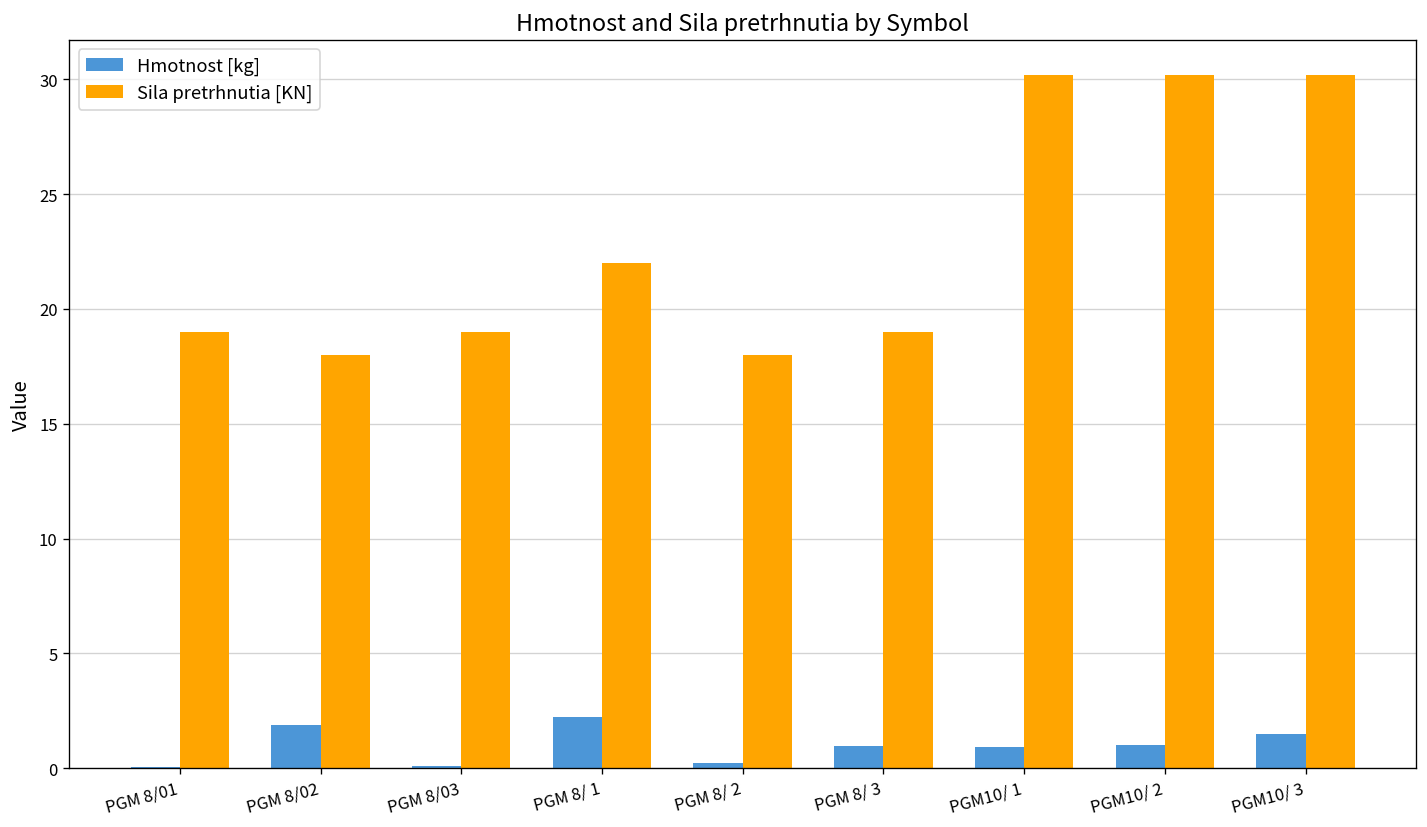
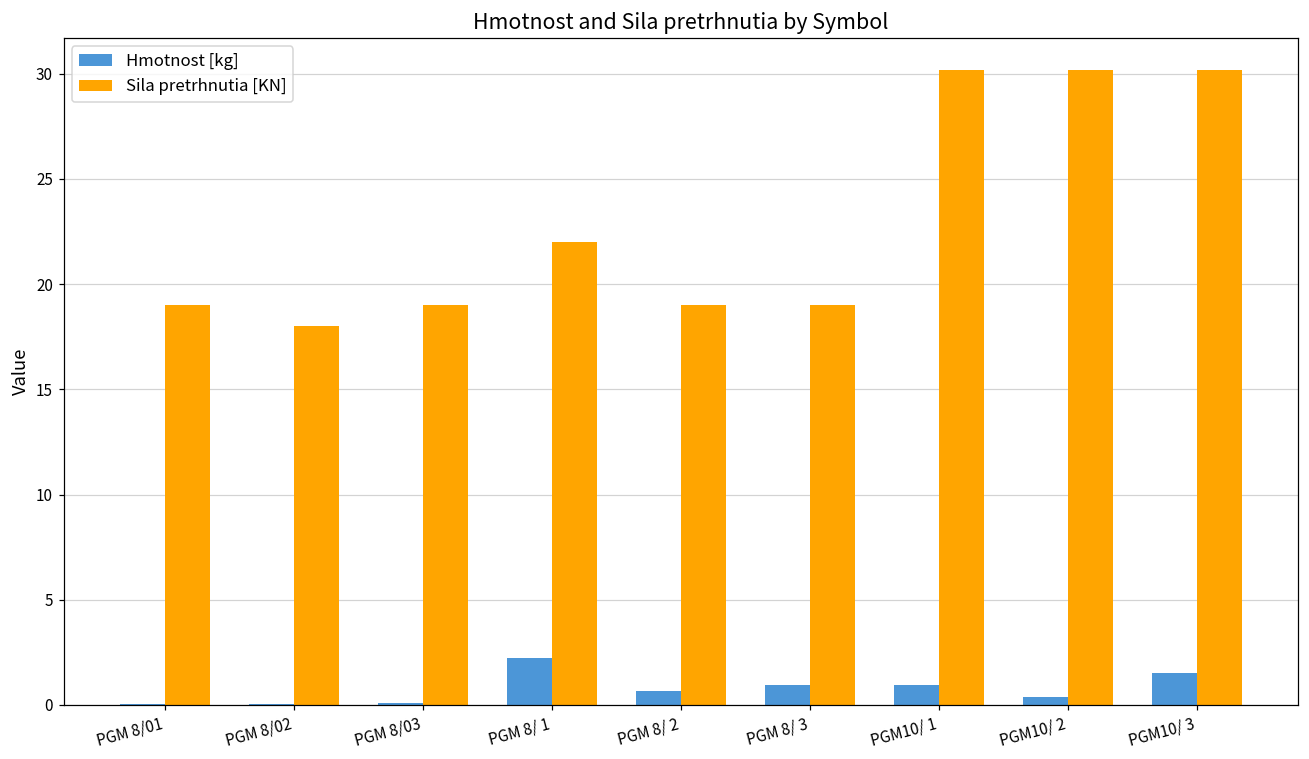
  {
    "Hmotnost [kg]": {
-     "PGM 8/02": 1.9,
+     "PGM 8/02": 0.1,
      "PGM 8/ 1": 2.2,
-     "PGM 8/ 2": 0.2,
+     "PGM 8/ 2": 0.6,
      "PGM 8/ 3": 1.0,
      "PGM10/ 1": 0.9,
-     "PGM10/ 2": 1.0,
+     "PGM10/ 2": 0.4,
      "PGM10/ 3": 1.5
    },
    "Sila pretrhnutia [KN]": {
      "PGM 8/01": 19,
      "PGM 8/02": 18,
      "PGM 8/03": 19,
      "PGM 8/ 1": 22,
-     "PGM 8/ 2": 18,
+     "PGM 8/ 2": 19,
      "PGM 8/ 3": 19,
      "PGM10/ 1": 30.2,
      "PGM10/ 2": 30.2,
      "PGM10/ 3": 30.2
    }
  }
